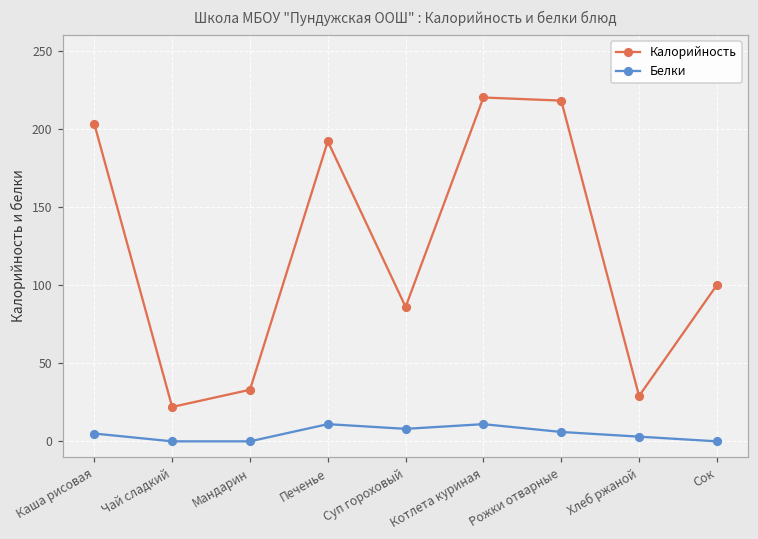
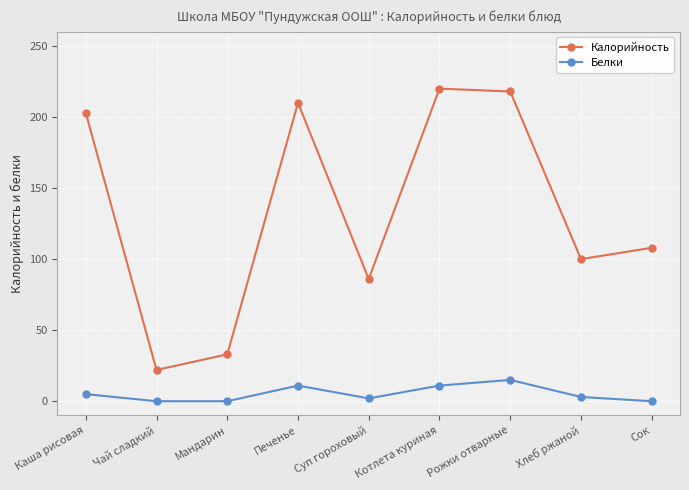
  {
    "Калорийность": {
      "Каша рисовая": 203,
      "Чай сладкий": 22,
      "Мандарин": 33,
-     "Печенье": 192,
+     "Печенье": 210,
      "Суп гороховый": 86,
      "Котлета куриная": 220,
      "Рожки отварные": 218,
-     "Хлеб ржаной": 29,
-     "Сок": 100
+     "Хлеб ржаной": 100,
+     "Сок": 108
    },
    "Белки": {
      "Каша рисовая": 5,
      "Чай сладкий": 0,
      "Мандарин": 0,
      "Печенье": 11,
-     "Суп гороховый": 8,
+     "Суп гороховый": 2,
      "Котлета куриная": 11,
-     "Рожки отварные": 6,
+     "Рожки отварные": 15,
      "Хлеб ржаной": 3,
      "Сок": 0
    }
  }
